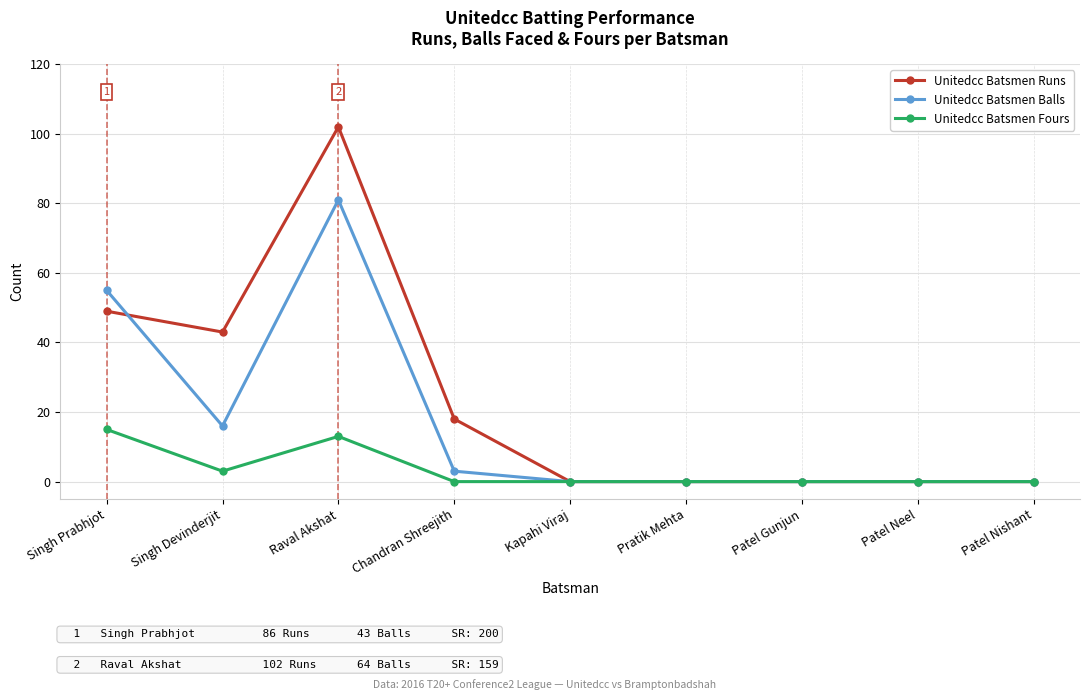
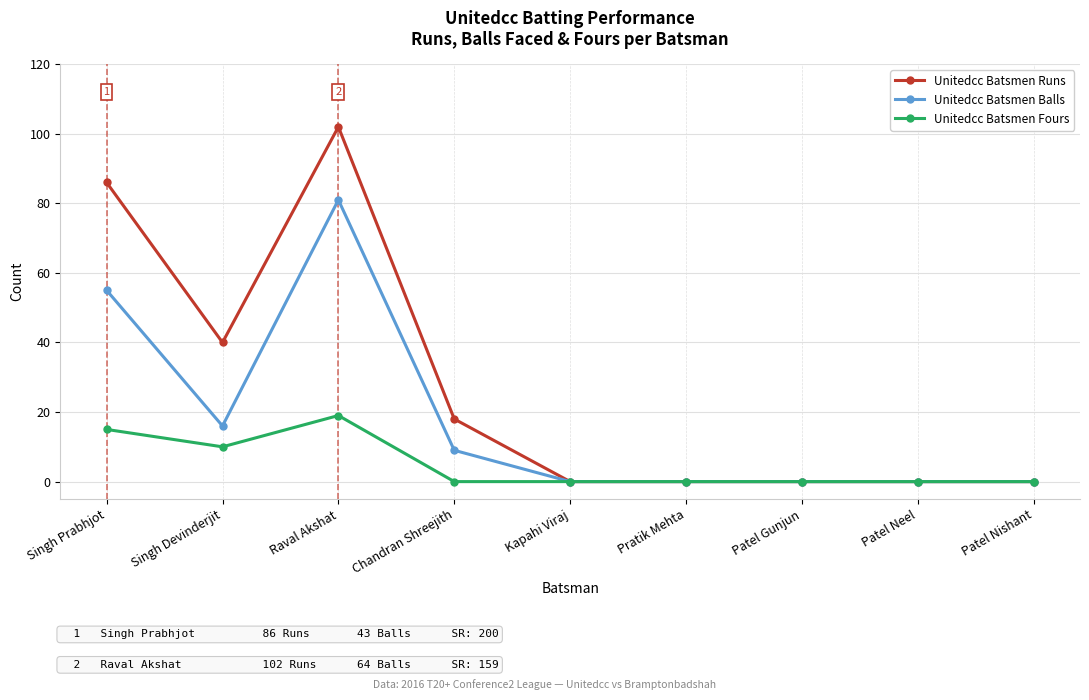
  {
    "Unitedcc Batsmen Runs": {
-     "Singh Prabhjot": 49,
-     "Singh Devinderjit": 43,
+     "Singh Prabhjot": 86,
+     "Singh Devinderjit": 40,
      "Raval Akshat": 102,
      "Chandran Shreejith": 18
    },
    "Unitedcc Batsmen Balls": {
      "Singh Prabhjot": 55,
      "Singh Devinderjit": 16,
      "Raval Akshat": 81,
-     "Chandran Shreejith": 3
+     "Chandran Shreejith": 9
    },
    "Unitedcc Batsmen Fours": {
      "Singh Prabhjot": 15,
-     "Singh Devinderjit": 3,
-     "Raval Akshat": 13,
+     "Singh Devinderjit": 10,
+     "Raval Akshat": 19,
      "Chandran Shreejith": 0
    }
  }
